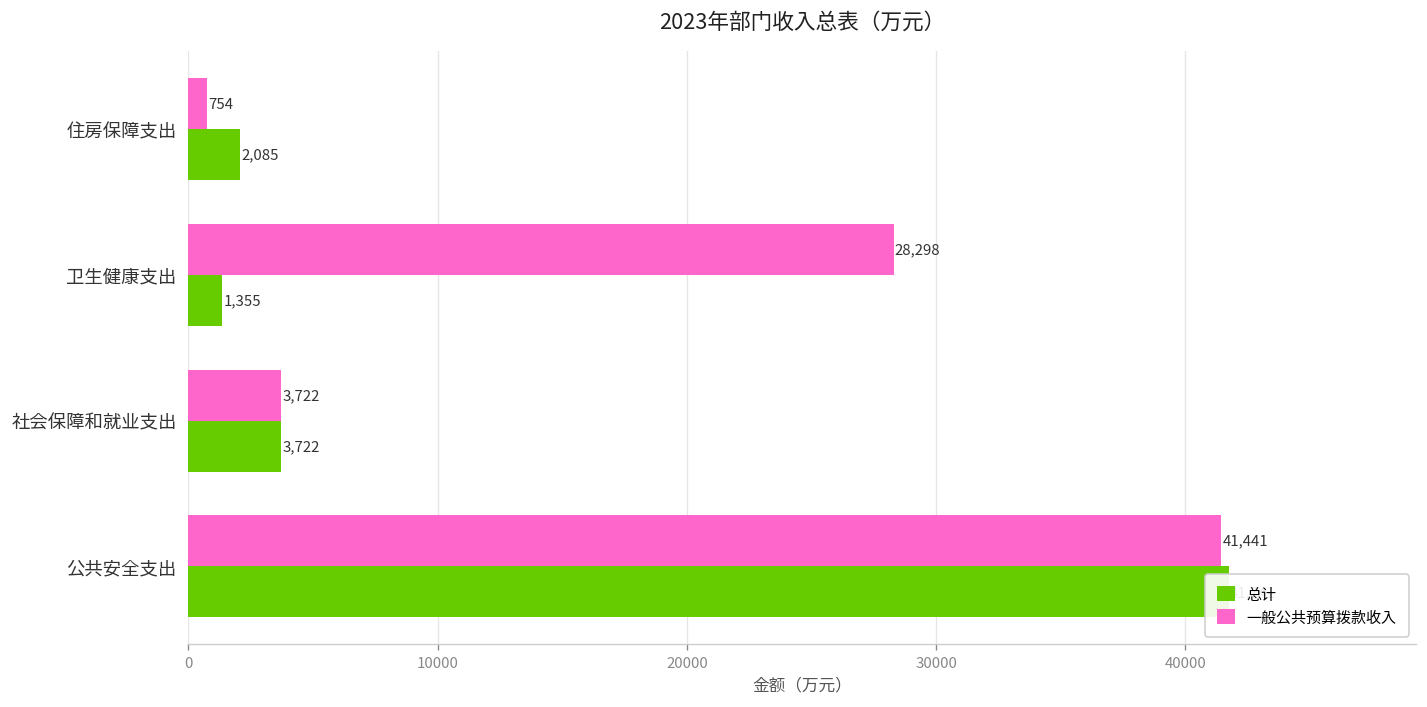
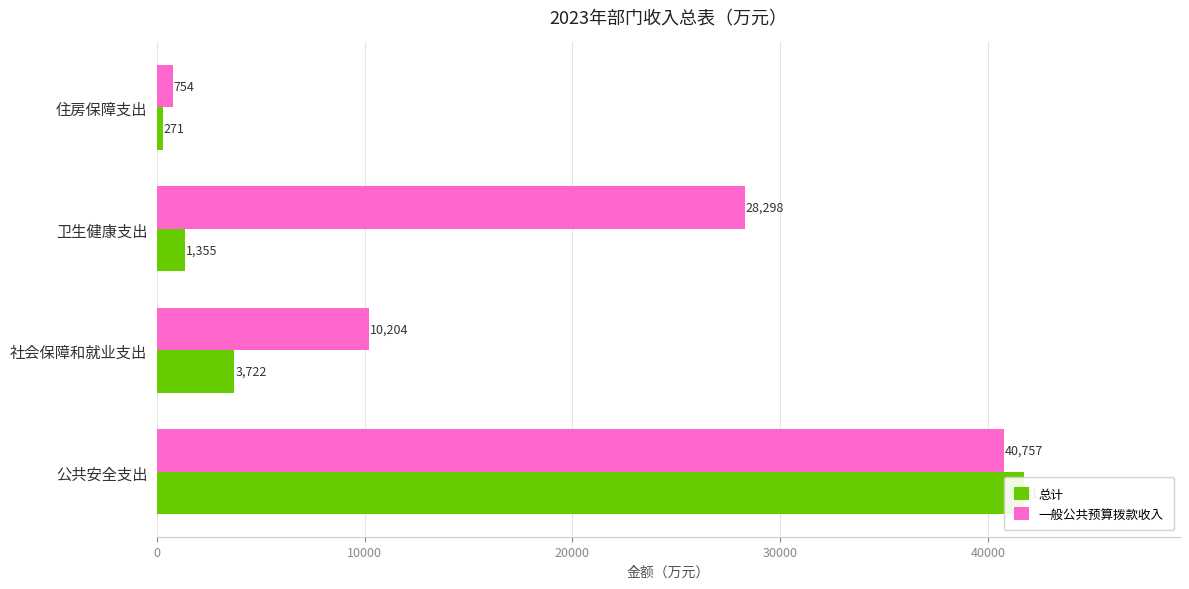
  {
    "总计": {
-     "住房保障支出": "2,085",
+     "住房保障支出": "271",
      "卫生健康支出": "1,355",
      "社会保障和就业支出": "3,722"
    },
    "一般公共预算拨款收入": {
      "住房保障支出": "754",
      "卫生健康支出": "28,298",
-     "社会保障和就业支出": "3,722",
-     "公共安全支出": "41,441"
+     "社会保障和就业支出": "10,204",
+     "公共安全支出": "40,757"
    }
  }
